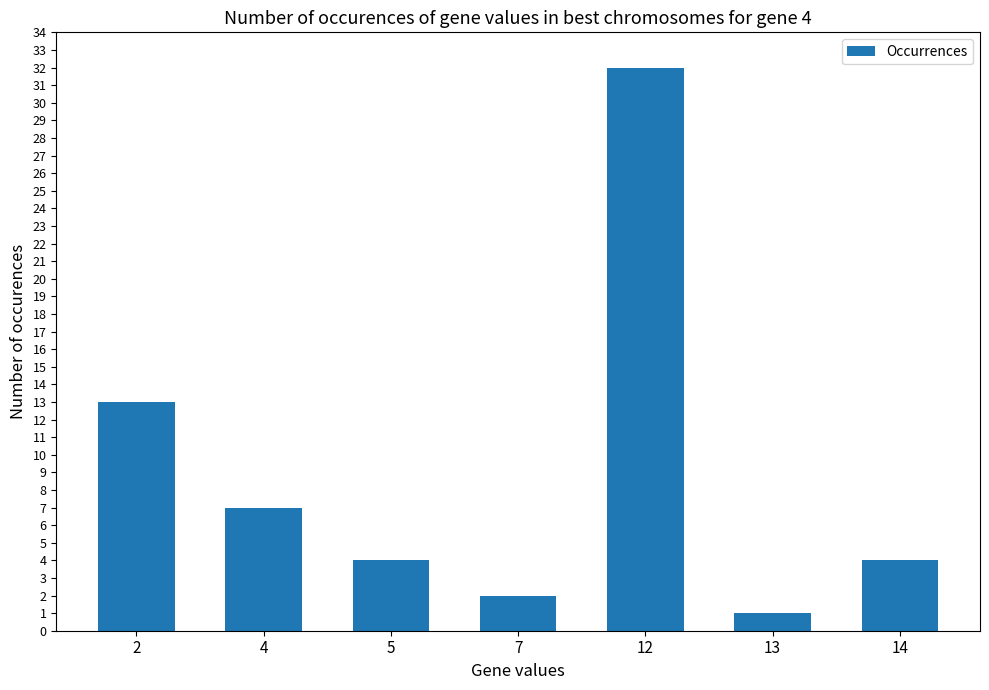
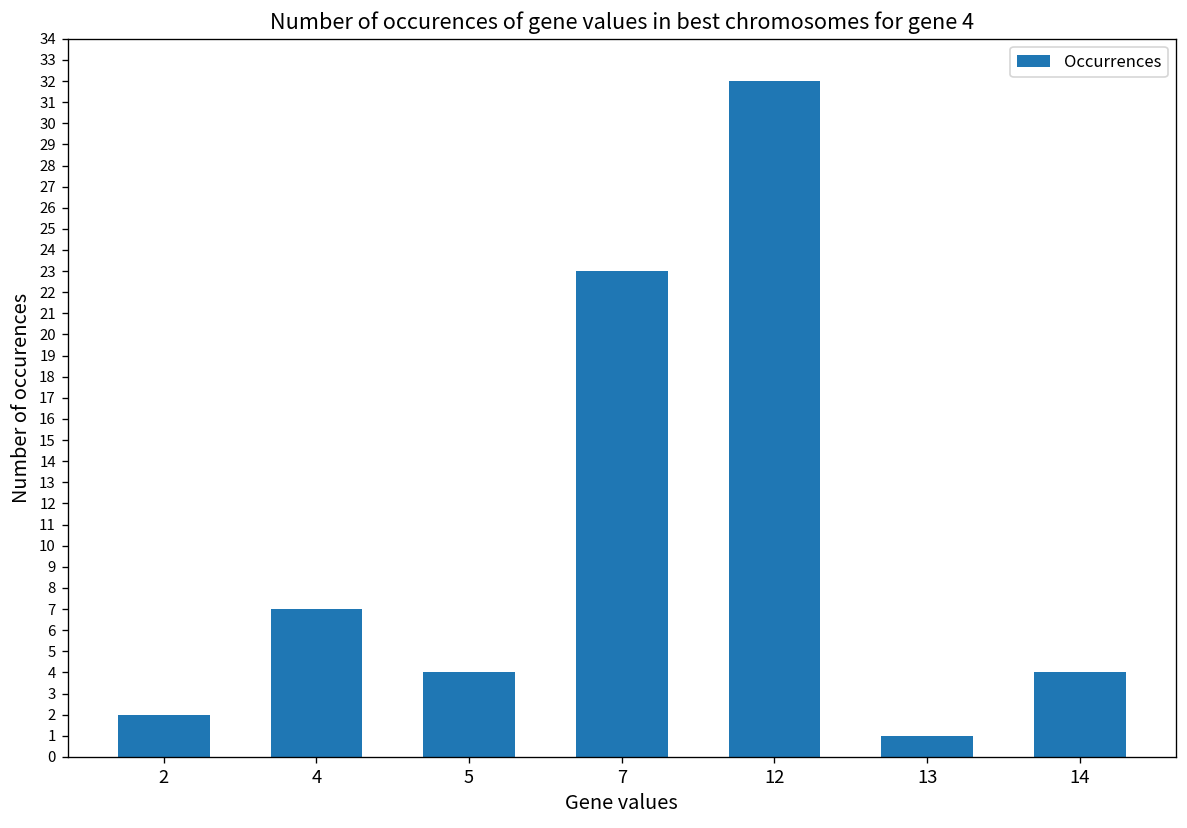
  {
-   "2": 13,
+   "2": 2,
    "4": 7,
    "5": 4,
-   "7": 2,
+   "7": 23,
    "12": 32,
    "13": 1,
    "14": 4
  }
